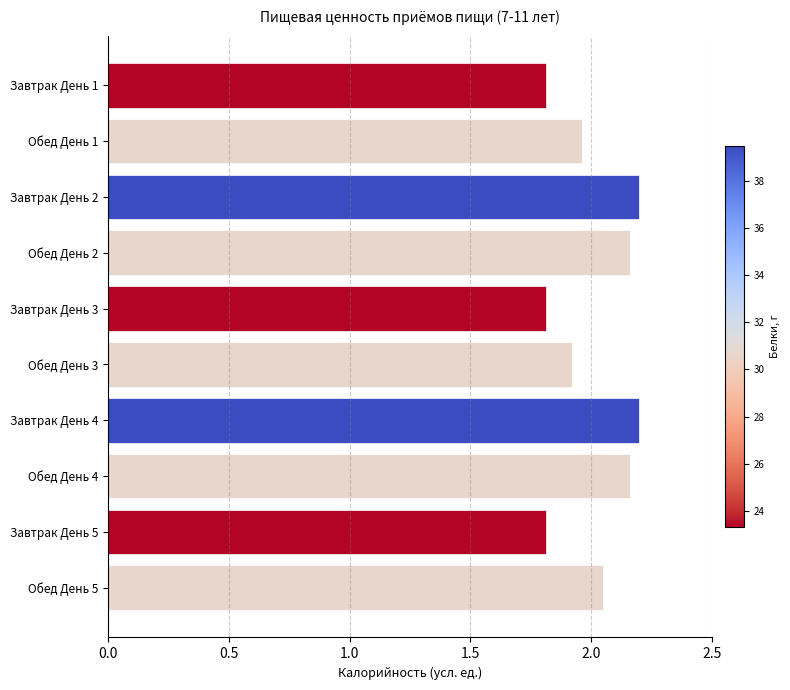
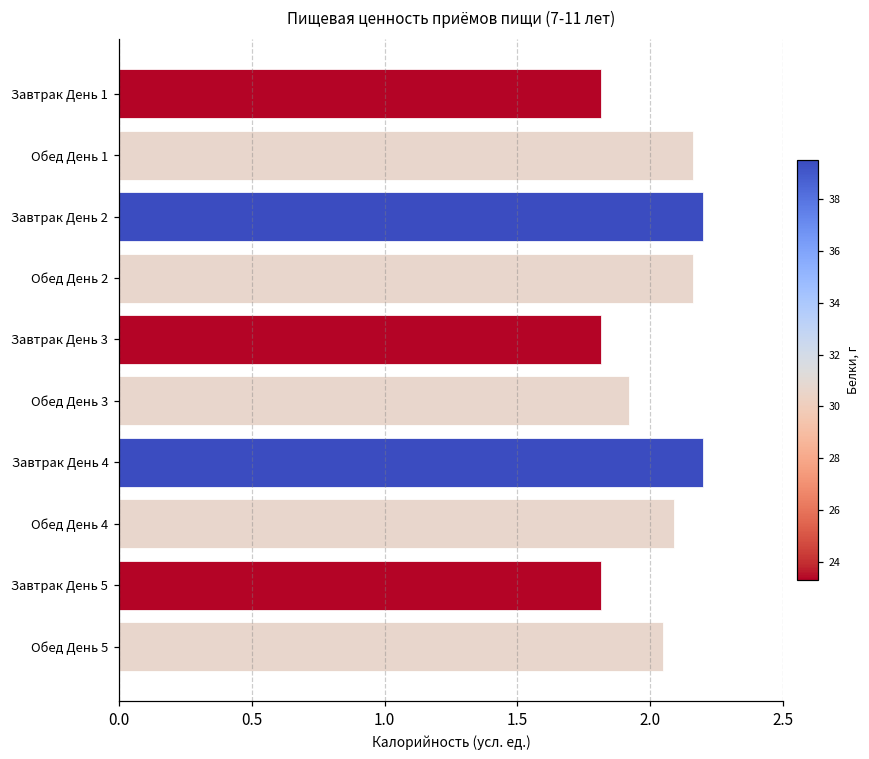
  {
    "Завтрак День 1": 1.81,
-   "Обед День 1": 1.96,
+   "Обед День 1": 2.16,
    "Завтрак День 2": 2.20,
    "Обед День 2": 2.16,
    "Завтрак День 3": 1.81,
    "Обед День 3": 1.92,
    "Завтрак День 4": 2.20,
-   "Обед День 4": 2.16,
+   "Обед День 4": 2.09,
    "Завтрак День 5": 1.81,
    "Обед День 5": 2.05
  }
